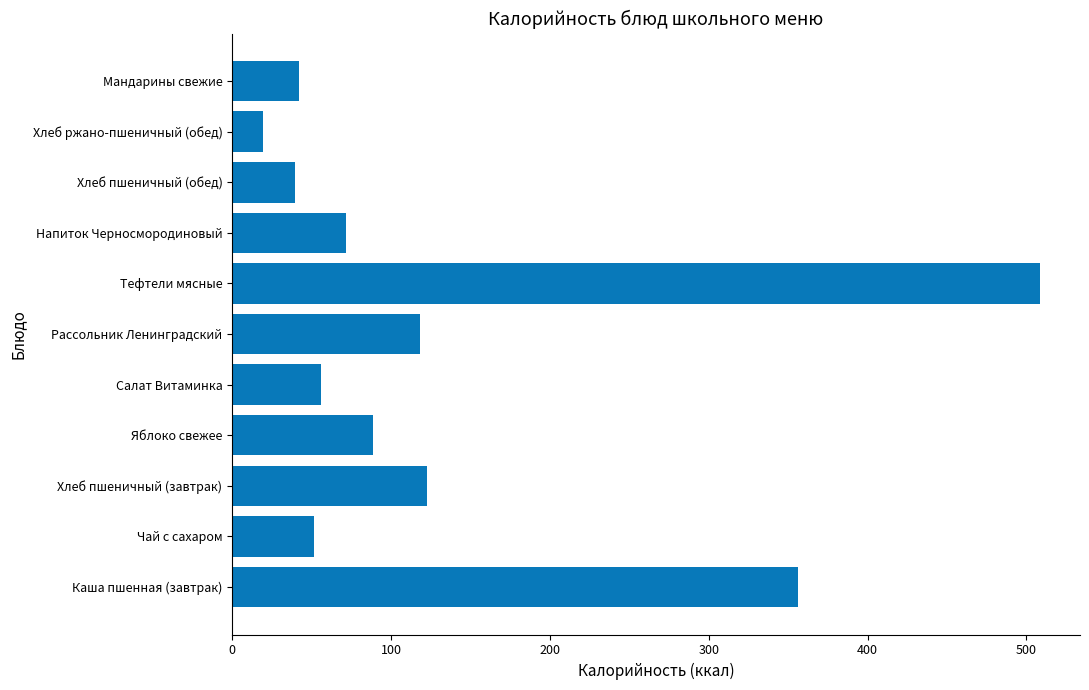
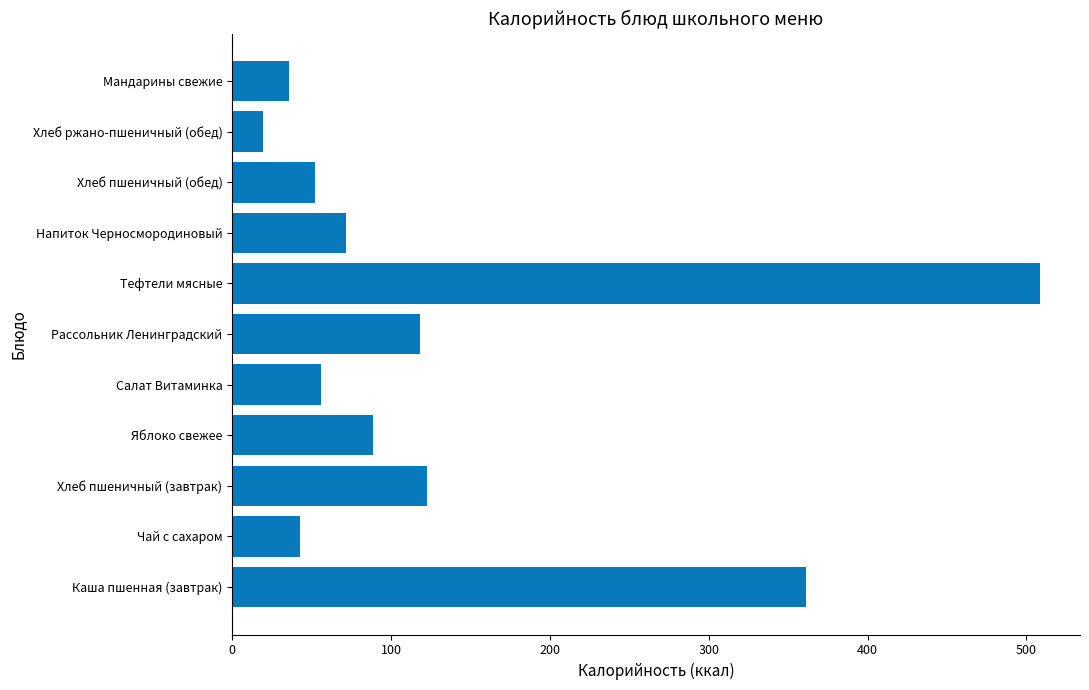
  {
-   "Мандарины свежие": 42,
+   "Мандарины свежие": 36,
    "Хлеб ржано-пшеничный (обед)": 20,
-   "Хлеб пшеничный (обед)": 40,
+   "Хлеб пшеничный (обед)": 52,
    "Напиток Черносмородиновый": 72,
    "Тефтели мясные": 508,
    "Рассольник Ленинградский": 119,
    "Салат Витаминка": 56,
    "Яблоко свежее": 89,
    "Хлеб пшеничный (завтрак)": 122,
-   "Чай с сахаром": 52,
-   "Каша пшенная (завтрак)": 356
+   "Чай с сахаром": 43,
+   "Каша пшенная (завтрак)": 361
  }
